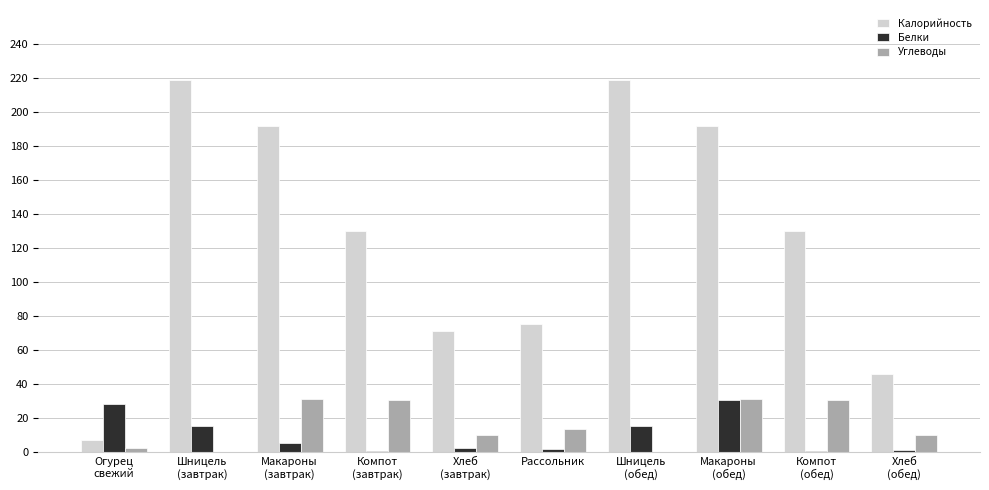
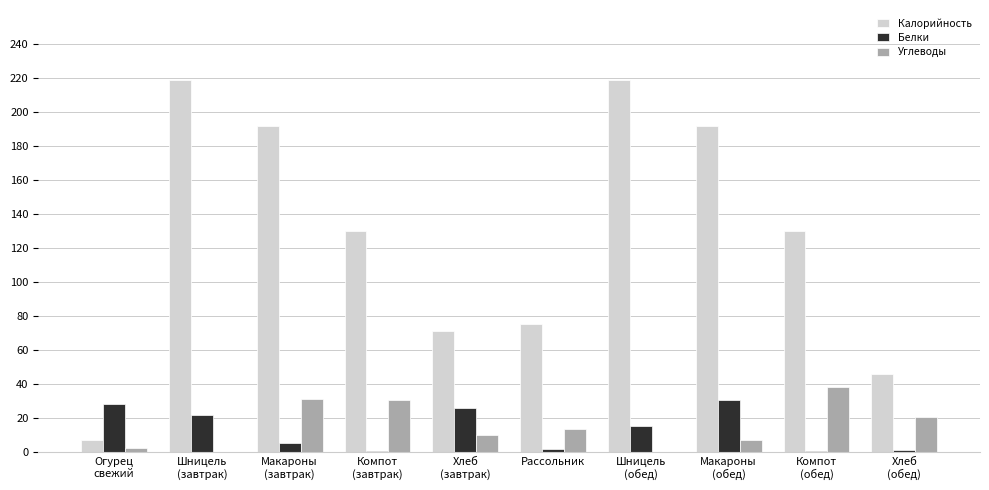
  {
    "Калорийность": {
      "Огурец свежий": 7,
      "Шницель (завтрак)": 219,
      "Макароны (завтрак)": 192,
      "Компот (завтрак)": 130,
      "Хлеб (завтрак)": 71,
      "Рассольник": 75,
      "Шницель (обед)": 219,
      "Макароны (обед)": 192,
      "Компот (обед)": 130,
      "Хлеб (обед)": 46
    },
    "Белки": {
      "Огурец свежий": 28,
-     "Шницель (завтрак)": 15,
+     "Шницель (завтрак)": 22,
      "Макароны (завтрак)": 5,
-     "Хлеб (завтрак)": 2,
+     "Хлеб (завтрак)": 26,
      "Рассольник": 2,
      "Шницель (обед)": 15,
      "Макароны (обед)": 31
    },
    "Углеводы": {
      "Огурец свежий": 3,
      "Шницель (завтрак)": 0,
      "Макароны (завтрак)": 31,
      "Компот (завтрак)": 31,
      "Хлеб (завтрак)": 10,
      "Рассольник": 13,
      "Шницель (обед)": 0,
-     "Макароны (обед)": 31,
-     "Компот (обед)": 31,
-     "Хлеб (обед)": 10
+     "Макароны (обед)": 7,
+     "Компот (обед)": 38,
+     "Хлеб (обед)": 21
    }
  }
